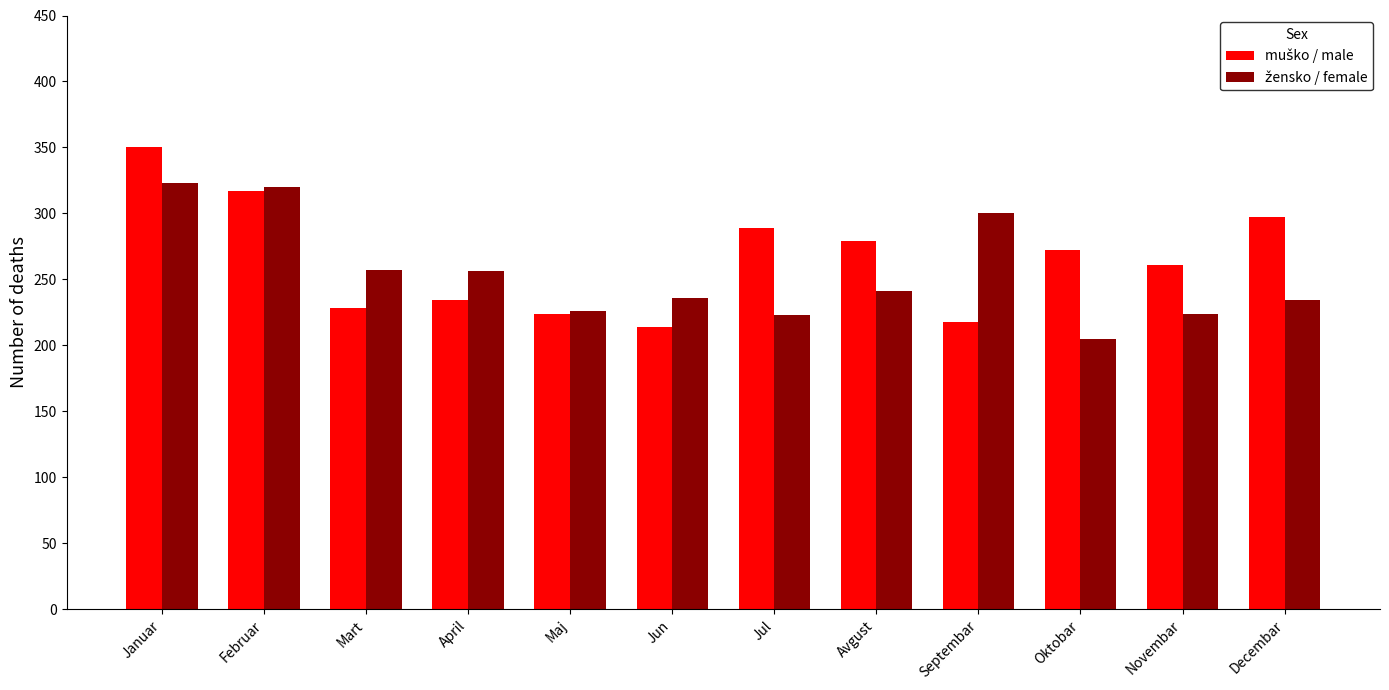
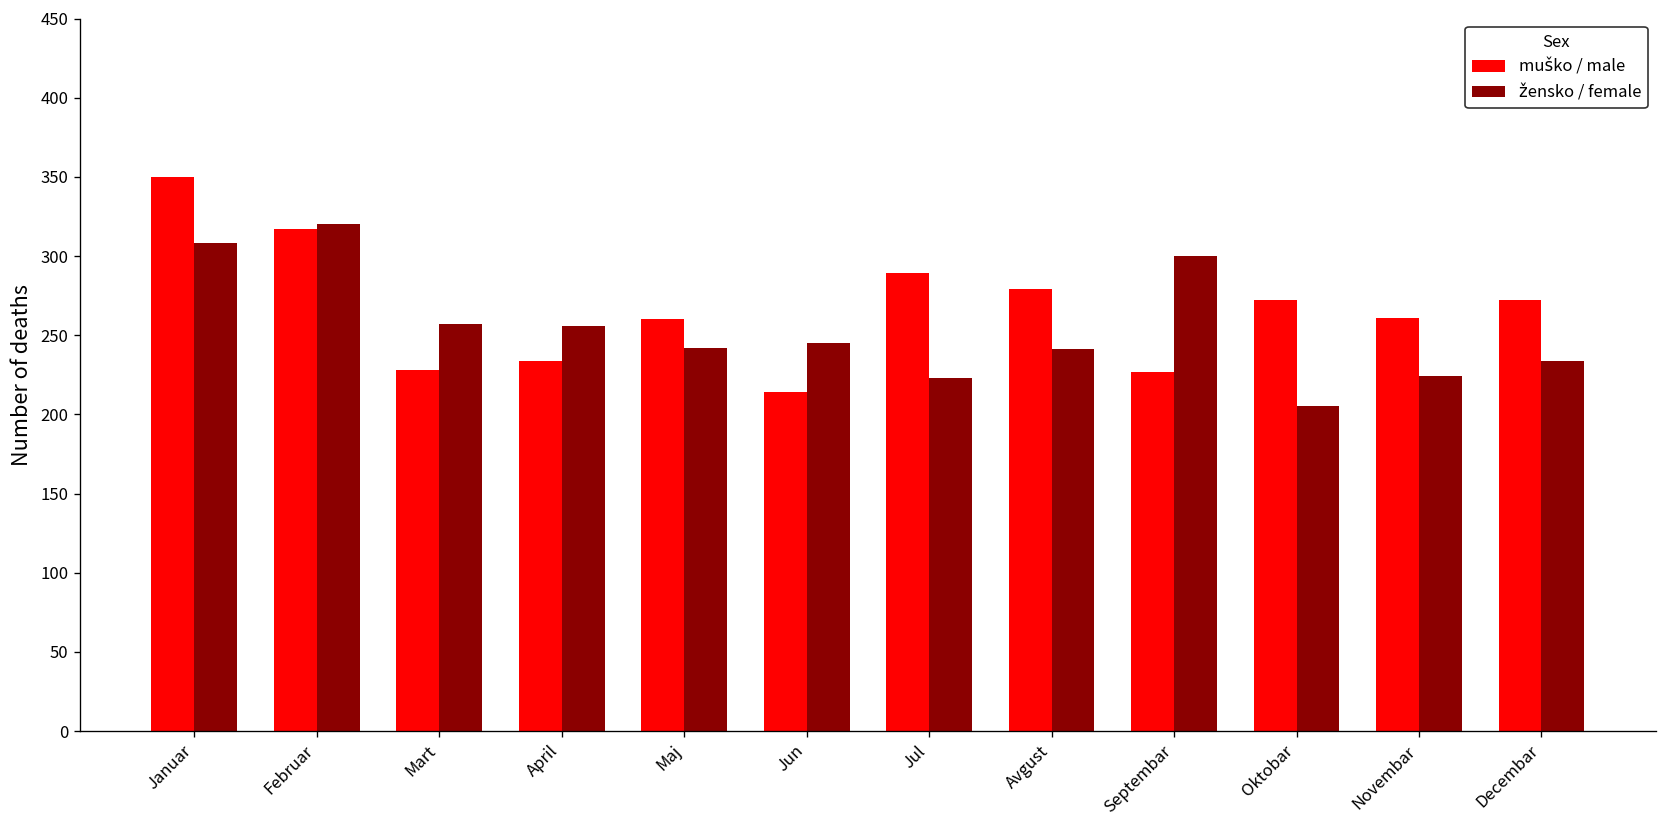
  {
    "muško / male": {
      "Januar": 350,
      "Februar": 317,
      "Mart": 228,
      "April": 234,
-     "Maj": 224,
+     "Maj": 260,
      "Jun": 214,
      "Jul": 289,
      "Avgust": 279,
-     "Septembar": 218,
+     "Septembar": 227,
      "Oktobar": 272,
      "Novembar": 261,
-     "Decembar": 297
+     "Decembar": 272
    },
    "žensko / female": {
-     "Januar": 323,
+     "Januar": 308,
      "Februar": 320,
      "Mart": 257,
      "April": 256,
-     "Maj": 226,
-     "Jun": 236,
+     "Maj": 242,
+     "Jun": 245,
      "Jul": 223,
      "Avgust": 241,
      "Septembar": 300,
      "Oktobar": 205,
      "Novembar": 224,
      "Decembar": 234
    }
  }
